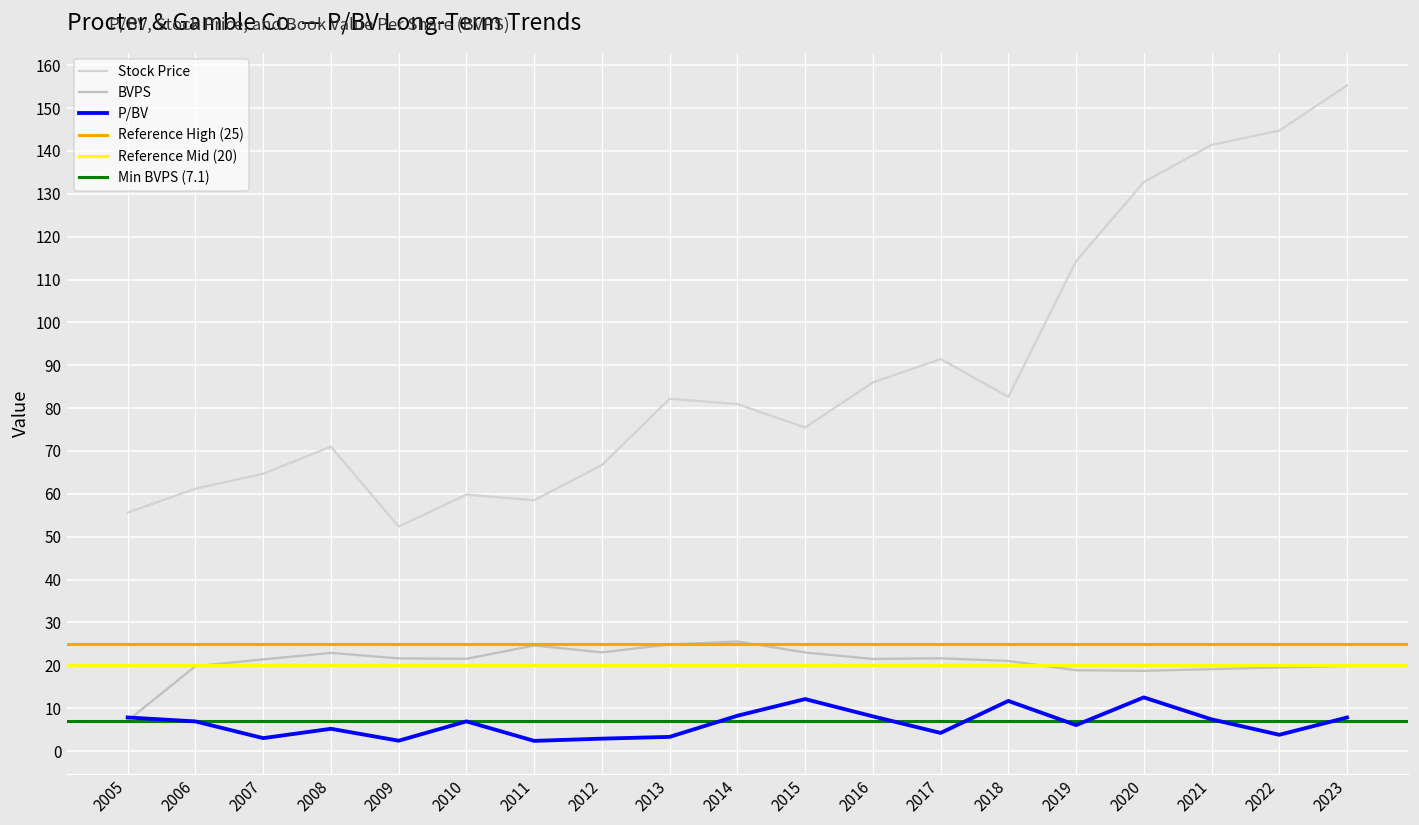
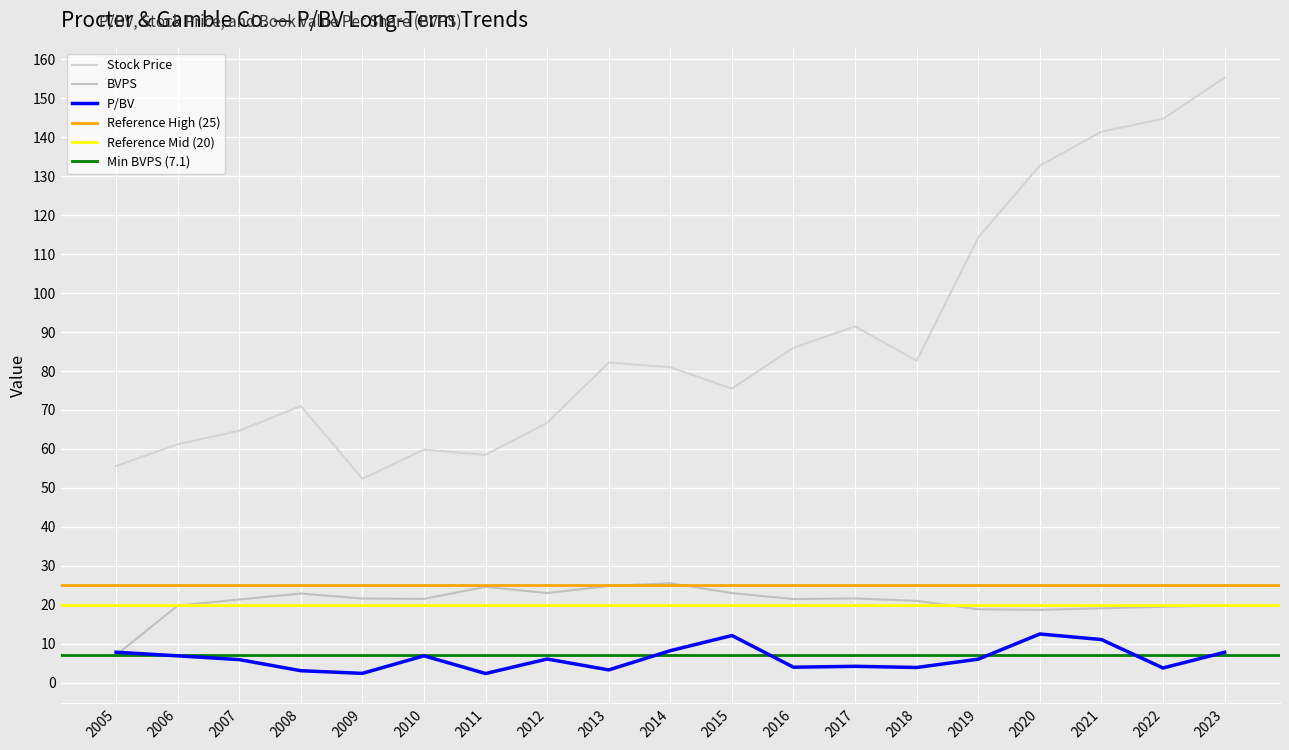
  {
    "P/BV": {
      "2005": 8,
      "2006": 7,
-     "2007": 3,
-     "2008": 5,
+     "2007": 6,
+     "2008": 3,
      "2009": 2,
      "2010": 7,
      "2011": 2,
-     "2012": 3,
+     "2012": 6,
      "2013": 3,
      "2014": 8,
      "2015": 12,
-     "2016": 8,
+     "2016": 4,
      "2017": 4,
-     "2018": 12,
+     "2018": 4,
      "2019": 6,
      "2020": 13,
-     "2021": 7,
+     "2021": 11,
      "2022": 4,
      "2023": 8
    }
  }
